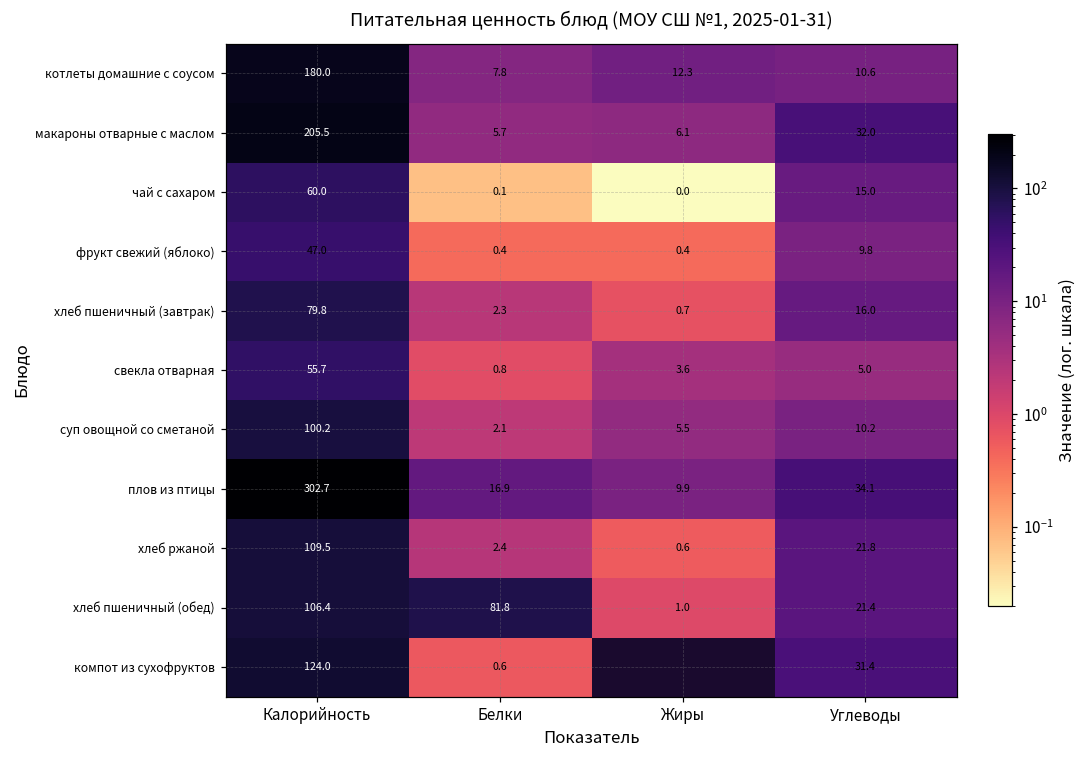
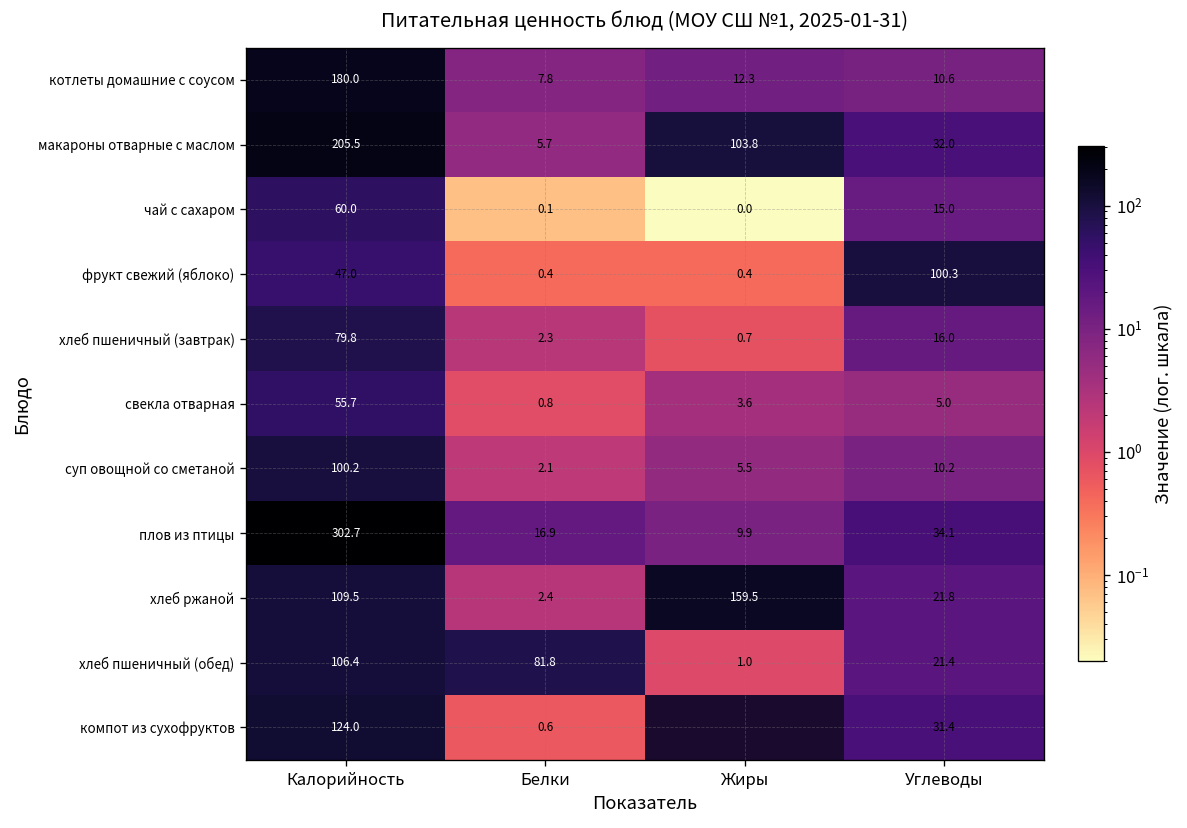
  {
    "котлеты домашние с соусом": {
      "Калорийность": 180.0,
      "Белки": 7.8,
      "Жиры": 12.3,
      "Углеводы": 10.6
    },
    "макароны отварные с маслом": {
      "Калорийность": 205.5,
      "Белки": 5.7,
-     "Жиры": 6.1,
+     "Жиры": 103.8,
      "Углеводы": 32.0
    },
    "чай с сахаром": {
      "Калорийность": 60.0,
      "Белки": 0.1,
      "Жиры": 0.0,
      "Углеводы": 15.0
    },
    "фрукт свежий (яблоко)": {
      "Калорийность": 47.0,
      "Белки": 0.4,
      "Жиры": 0.4,
-     "Углеводы": 9.8
+     "Углеводы": 100.3
    },
    "хлеб пшеничный (завтрак)": {
      "Калорийность": 79.8,
      "Белки": 2.3,
      "Жиры": 0.7,
      "Углеводы": 16.0
    },
    "свекла отварная": {
      "Калорийность": 55.7,
      "Белки": 0.8,
      "Жиры": 3.6,
      "Углеводы": 5.0
    },
    "суп овощной со сметаной": {
      "Калорийность": 100.2,
      "Белки": 2.1,
      "Жиры": 5.5,
      "Углеводы": 10.2
    },
    "плов из птицы": {
      "Калорийность": 302.7,
      "Белки": 16.9,
      "Жиры": 9.9,
      "Углеводы": 34.1
    },
    "хлеб ржаной": {
      "Калорийность": 109.5,
      "Белки": 2.4,
-     "Жиры": 0.6,
+     "Жиры": 159.5,
      "Углеводы": 21.8
    },
    "хлеб пшеничный (обед)": {
      "Калорийность": 106.4,
      "Белки": 81.8,
      "Жиры": 1.0,
      "Углеводы": 21.4
    },
    "компот из сухофруктов": {
      "Калорийность": 124.0,
      "Белки": 0.6,
      "Углеводы": 31.4
    }
  }
